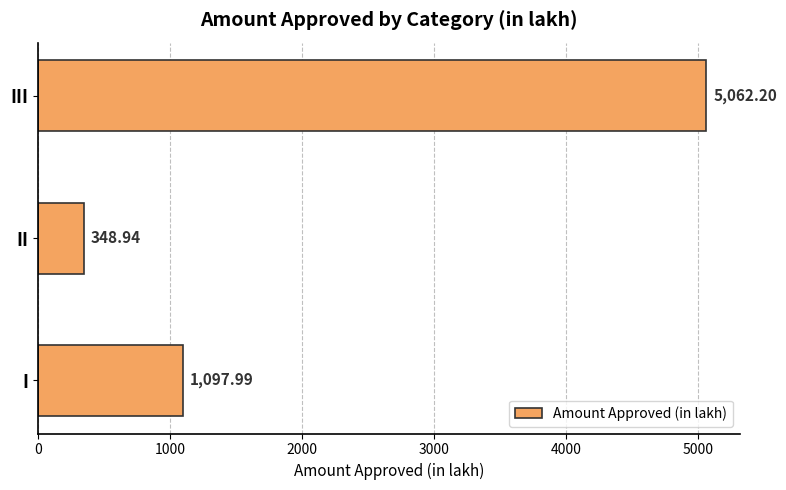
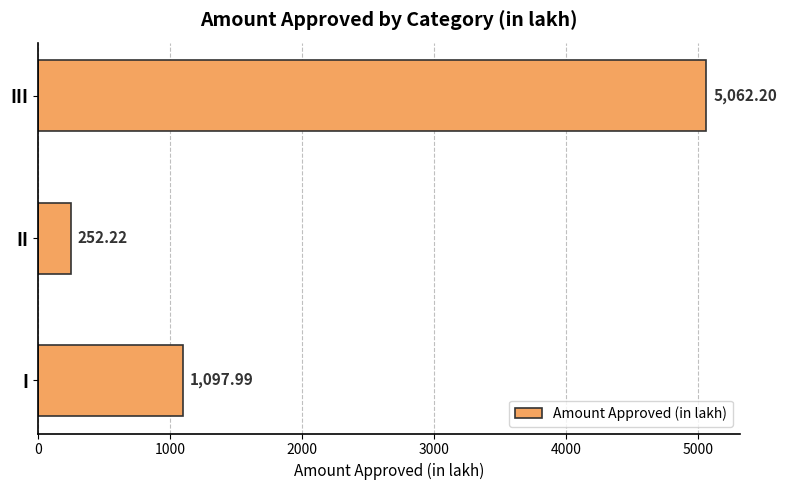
  {
    "III": "5,062.20",
-   "II": "348.94",
+   "II": "252.22",
    "I": "1,097.99"
  }
